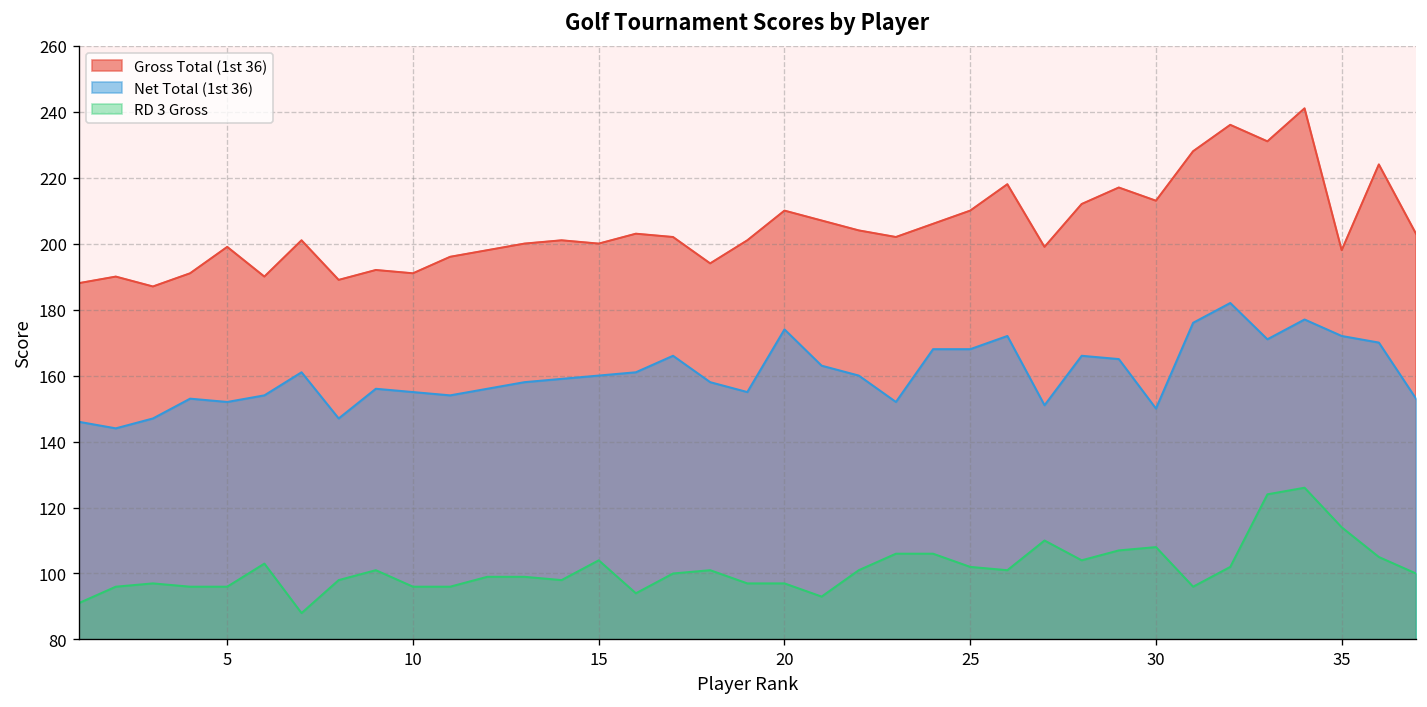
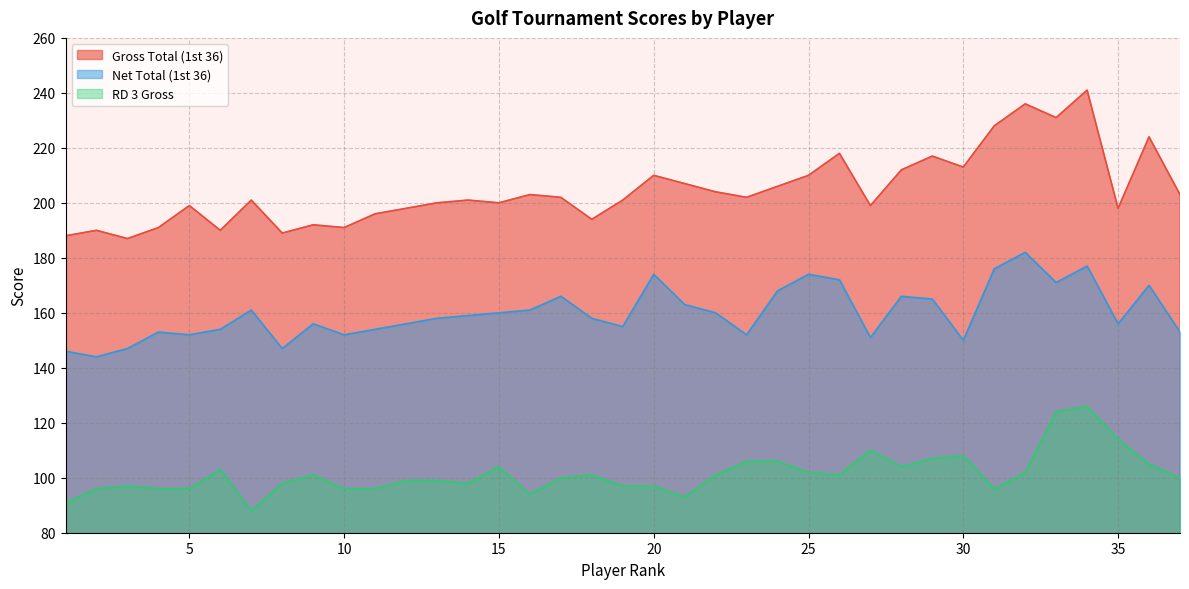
  {
    "Gross Total (1st 36)": {
      "5": 199,
      "10": 191,
      "15": 200,
      "20": 210,
      "25": 210,
      "30": 213,
      "35": 198
    },
    "Net Total (1st 36)": {
      "5": 152,
-     "10": 155,
+     "10": 152,
      "15": 160,
      "20": 174,
-     "25": 168,
+     "25": 174,
      "30": 150,
-     "35": 172
+     "35": 156
    },
    "RD 3 Gross": {
      "5": 96,
      "10": 96,
      "15": 104,
      "20": 97,
      "25": 102,
      "30": 108,
      "35": 114
    }
  }
